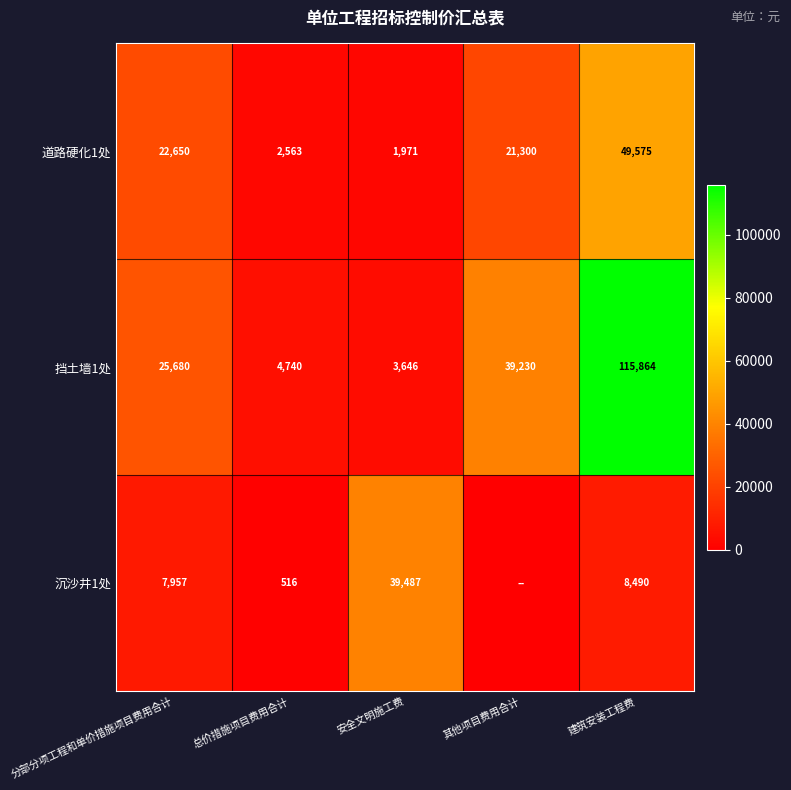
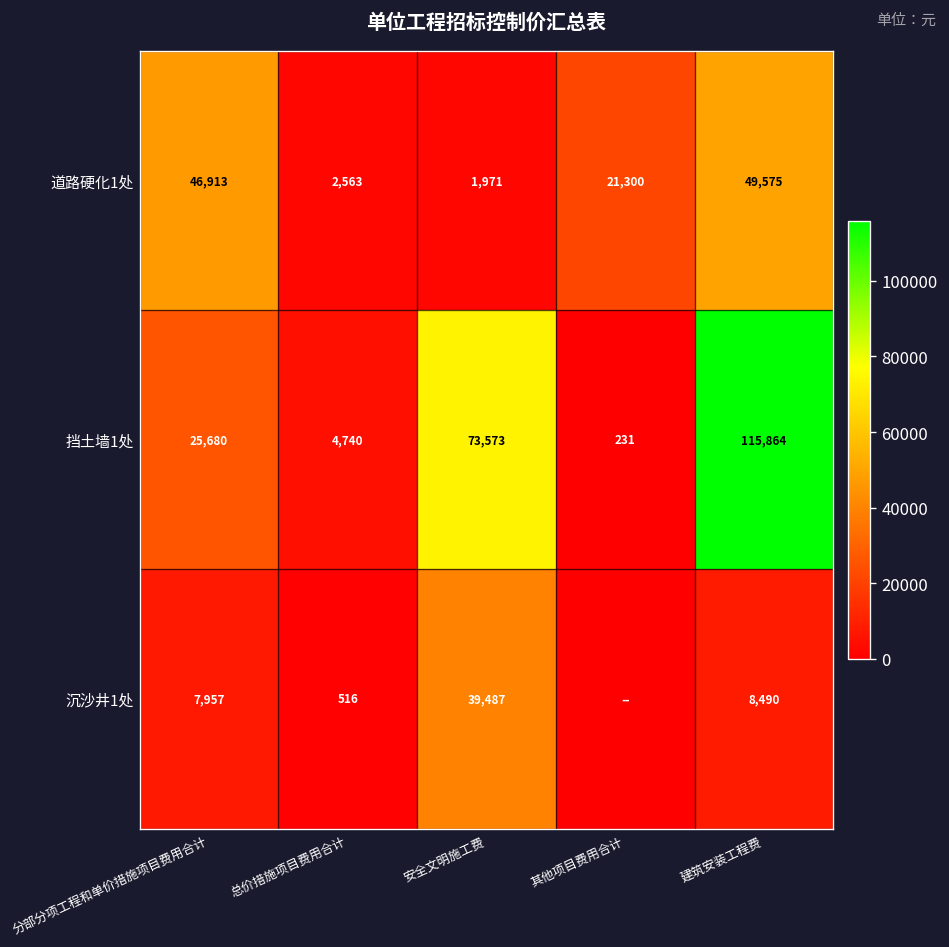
  {
    "道路硬化1处": {
-     "分部分项工程和单价措施项目费用合计": "22,650",
+     "分部分项工程和单价措施项目费用合计": "46,913",
      "总价措施项目费用合计": "2,563",
      "安全文明施工费": "1,971",
      "其他项目费用合计": "21,300",
      "建筑安装工程费": "49,575"
    },
    "挡土墙1处": {
      "分部分项工程和单价措施项目费用合计": "25,680",
      "总价措施项目费用合计": "4,740",
-     "安全文明施工费": "3,646",
-     "其他项目费用合计": "39,230",
+     "安全文明施工费": "73,573",
+     "其他项目费用合计": "231",
      "建筑安装工程费": "115,864"
    },
    "沉沙井1处": {
      "分部分项工程和单价措施项目费用合计": "7,957",
      "总价措施项目费用合计": "516",
      "安全文明施工费": "39,487",
      "建筑安装工程费": "8,490"
    }
  }
